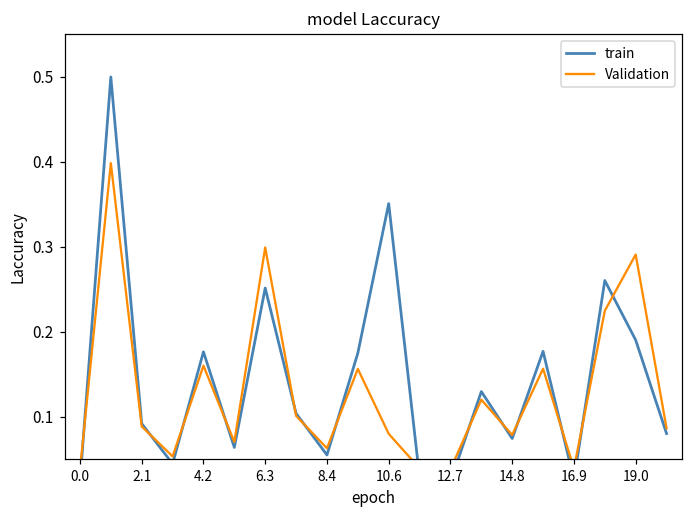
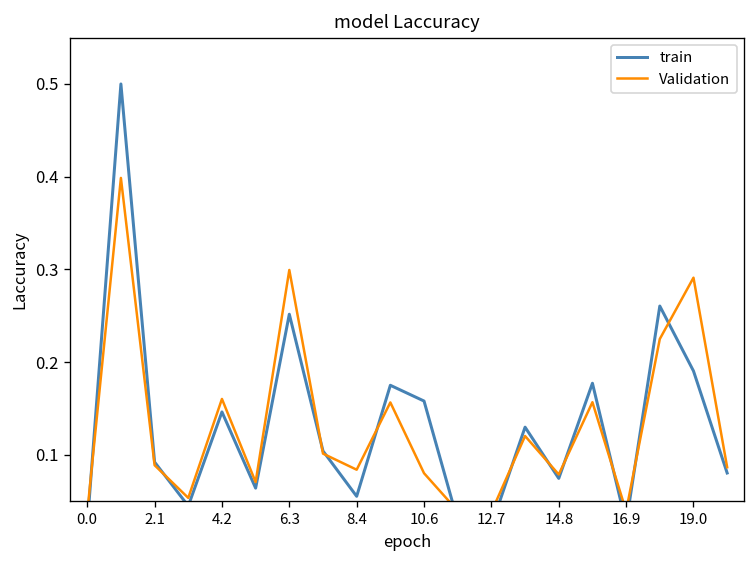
  {
    "train": {
      "2.1": 0.09,
-     "4.2": 0.18,
+     "4.2": 0.15,
      "6.3": 0.25,
      "8.4": 0.06,
-     "10.6": 0.35,
+     "10.6": 0.16,
      "14.8": 0.07,
      "19.0": 0.19
    },
    "Validation": {
      "2.1": 0.09,
      "4.2": 0.16,
      "6.3": 0.30,
-     "8.4": 0.06,
+     "8.4": 0.08,
      "10.6": 0.08,
      "14.8": 0.08,
      "19.0": 0.29
    }
  }
